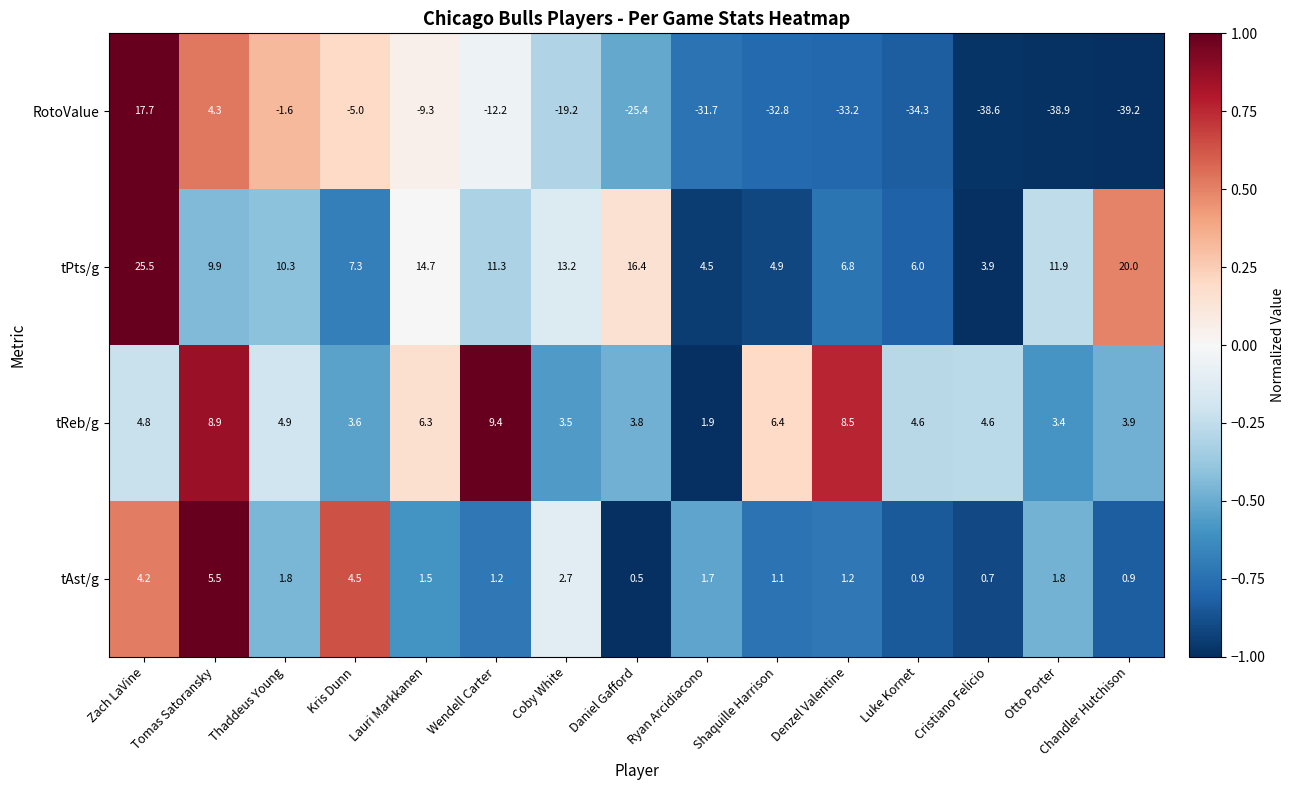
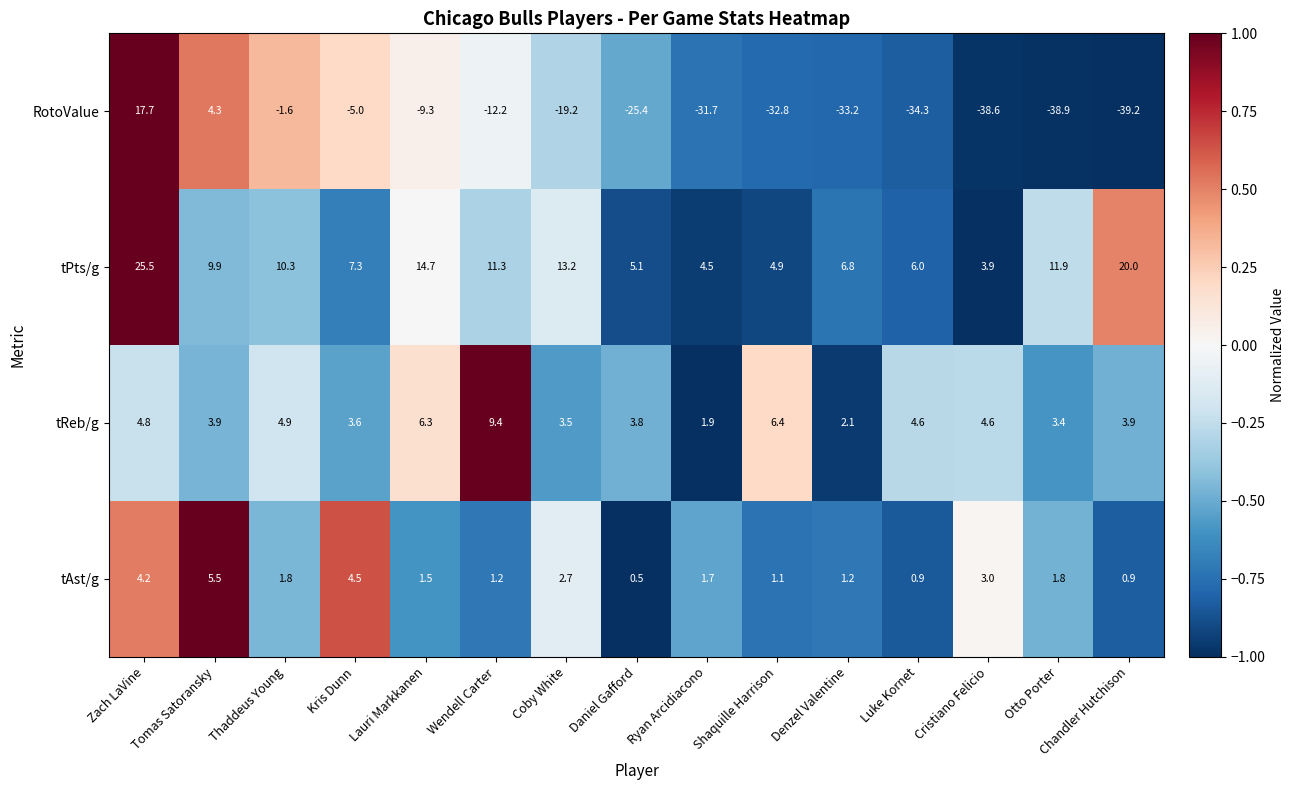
  {
    "RotoValue": {
      "Zach LaVine": 17.7,
      "Tomas Satoransky": 4.3,
      "Thaddeus Young": -1.6,
      "Kris Dunn": -5.0,
      "Lauri Markkanen": -9.3,
      "Wendell Carter": -12.2,
      "Coby White": -19.2,
      "Daniel Gafford": -25.4,
      "Ryan Arcidiacono": -31.7,
      "Shaquille Harrison": -32.8,
      "Denzel Valentine": -33.2,
      "Luke Kornet": -34.3,
      "Cristiano Felicio": -38.6,
      "Otto Porter": -38.9,
      "Chandler Hutchison": -39.2
    },
    "tPts/g": {
      "Zach LaVine": 25.5,
      "Tomas Satoransky": 9.9,
      "Thaddeus Young": 10.3,
      "Kris Dunn": 7.3,
      "Lauri Markkanen": 14.7,
      "Wendell Carter": 11.3,
      "Coby White": 13.2,
-     "Daniel Gafford": 16.4,
+     "Daniel Gafford": 5.1,
      "Ryan Arcidiacono": 4.5,
      "Shaquille Harrison": 4.9,
      "Denzel Valentine": 6.8,
      "Luke Kornet": 6.0,
      "Cristiano Felicio": 3.9,
      "Otto Porter": 11.9,
      "Chandler Hutchison": 20.0
    },
    "tReb/g": {
      "Zach LaVine": 4.8,
-     "Tomas Satoransky": 8.9,
+     "Tomas Satoransky": 3.9,
      "Thaddeus Young": 4.9,
      "Kris Dunn": 3.6,
      "Lauri Markkanen": 6.3,
      "Wendell Carter": 9.4,
      "Coby White": 3.5,
      "Daniel Gafford": 3.8,
      "Ryan Arcidiacono": 1.9,
      "Shaquille Harrison": 6.4,
-     "Denzel Valentine": 8.5,
+     "Denzel Valentine": 2.1,
      "Luke Kornet": 4.6,
      "Cristiano Felicio": 4.6,
      "Otto Porter": 3.4,
      "Chandler Hutchison": 3.9
    },
    "tAst/g": {
      "Zach LaVine": 4.2,
      "Tomas Satoransky": 5.5,
      "Thaddeus Young": 1.8,
      "Kris Dunn": 4.5,
      "Lauri Markkanen": 1.5,
      "Wendell Carter": 1.2,
      "Coby White": 2.7,
      "Daniel Gafford": 0.5,
      "Ryan Arcidiacono": 1.7,
      "Shaquille Harrison": 1.1,
      "Denzel Valentine": 1.2,
      "Luke Kornet": 0.9,
-     "Cristiano Felicio": 0.7,
+     "Cristiano Felicio": 3.0,
      "Otto Porter": 1.8,
      "Chandler Hutchison": 0.9
    }
  }
